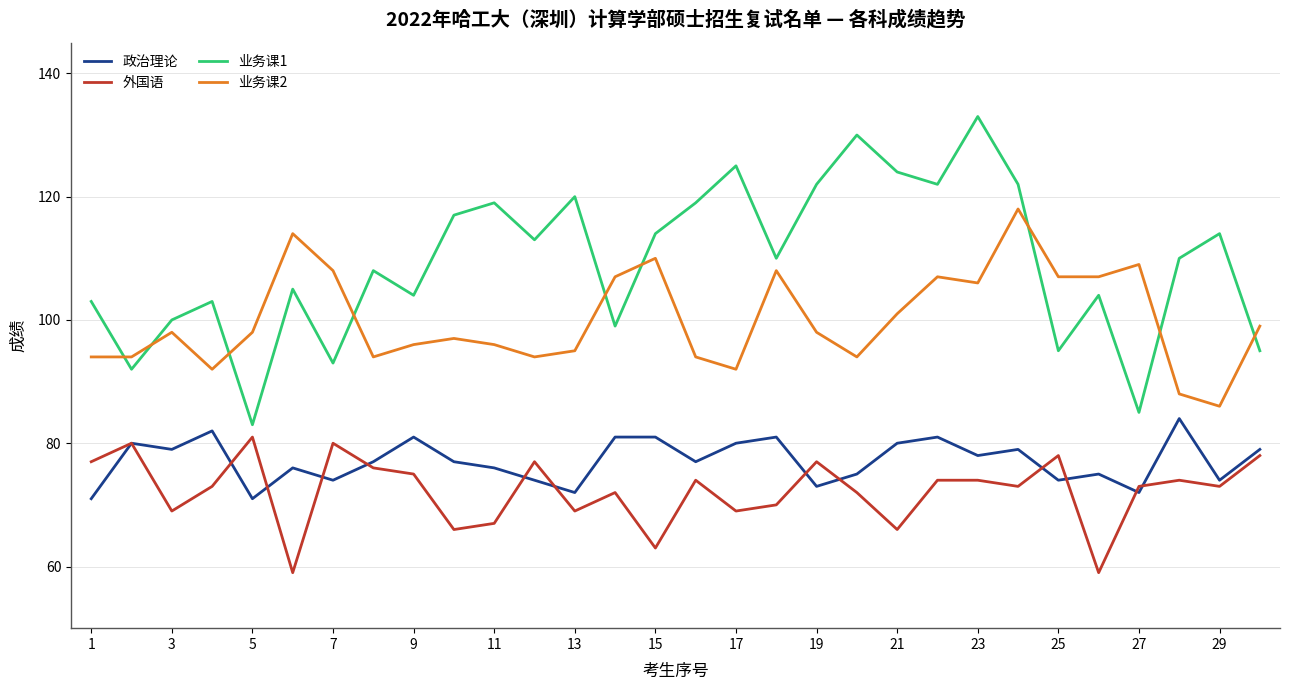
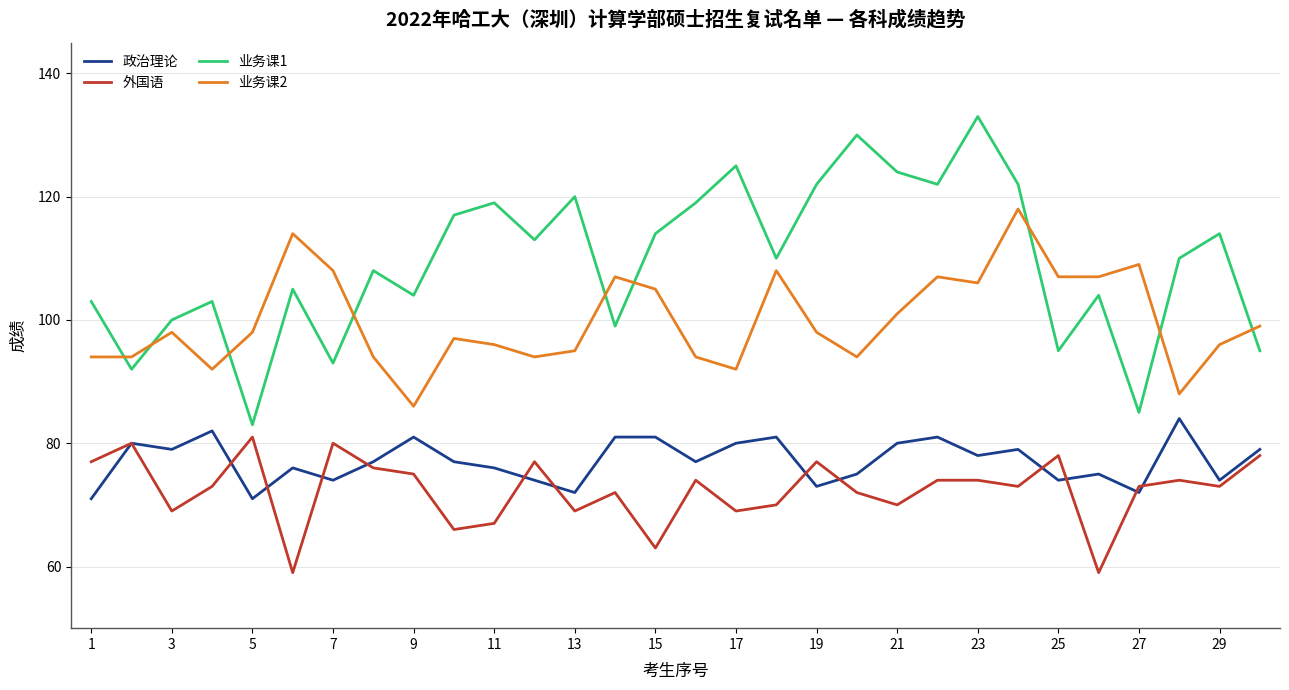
  {
    "政治理论": {
      "1": 71,
      "3": 79,
      "5": 71,
      "7": 74,
      "9": 81,
      "11": 76,
      "13": 72,
      "15": 81,
      "17": 80,
      "19": 73,
      "21": 80,
      "23": 78,
      "25": 74,
      "27": 72,
      "29": 74
    },
    "外国语": {
      "1": 77,
      "3": 69,
      "5": 81,
      "7": 80,
      "9": 75,
      "11": 67,
      "13": 69,
      "15": 63,
      "17": 69,
      "19": 77,
-     "21": 66,
+     "21": 70,
      "23": 74,
      "25": 78,
      "27": 73,
      "29": 73
    },
    "业务课1": {
      "1": 103,
      "3": 100,
      "5": 83,
      "7": 93,
      "9": 104,
      "11": 119,
      "13": 120,
      "15": 114,
      "17": 125,
      "19": 122,
      "21": 124,
      "23": 133,
      "25": 95,
      "27": 85,
      "29": 114
    },
    "业务课2": {
      "1": 94,
      "3": 98,
      "5": 98,
      "7": 108,
-     "9": 96,
+     "9": 86,
      "11": 96,
      "13": 95,
-     "15": 110,
+     "15": 105,
      "17": 92,
      "19": 98,
      "21": 101,
      "23": 106,
      "25": 107,
      "27": 109,
-     "29": 86
+     "29": 96
    }
  }
